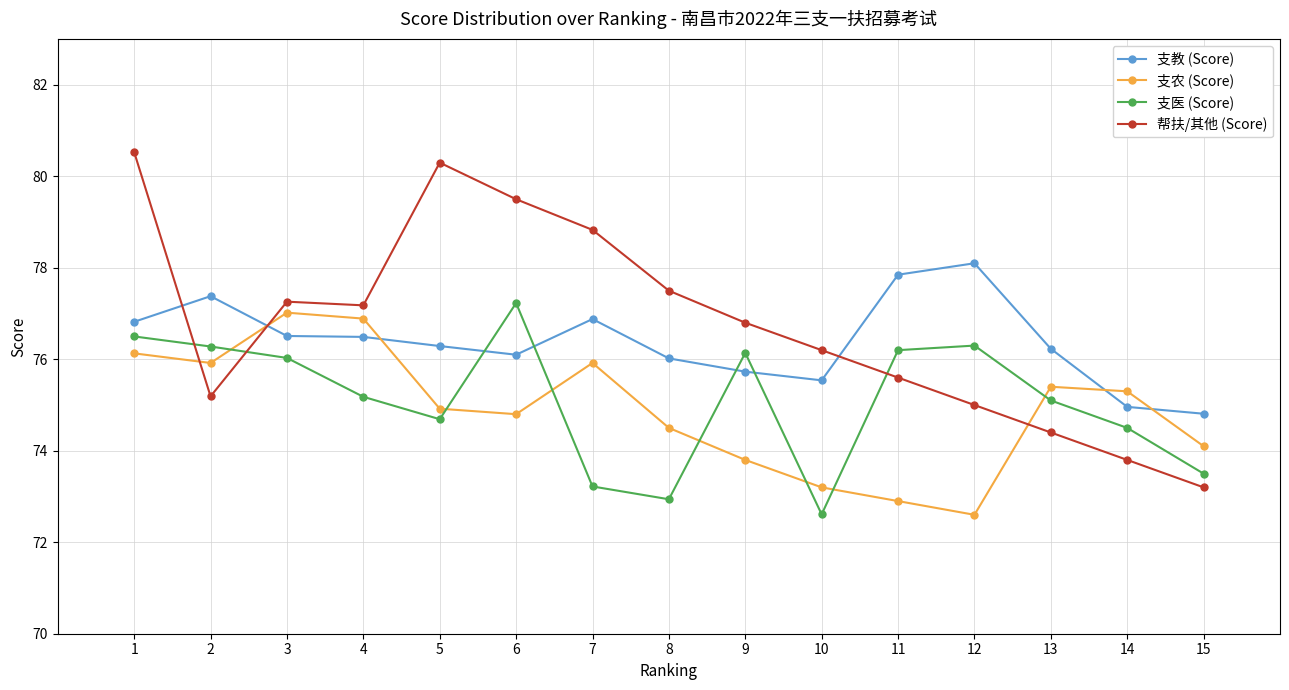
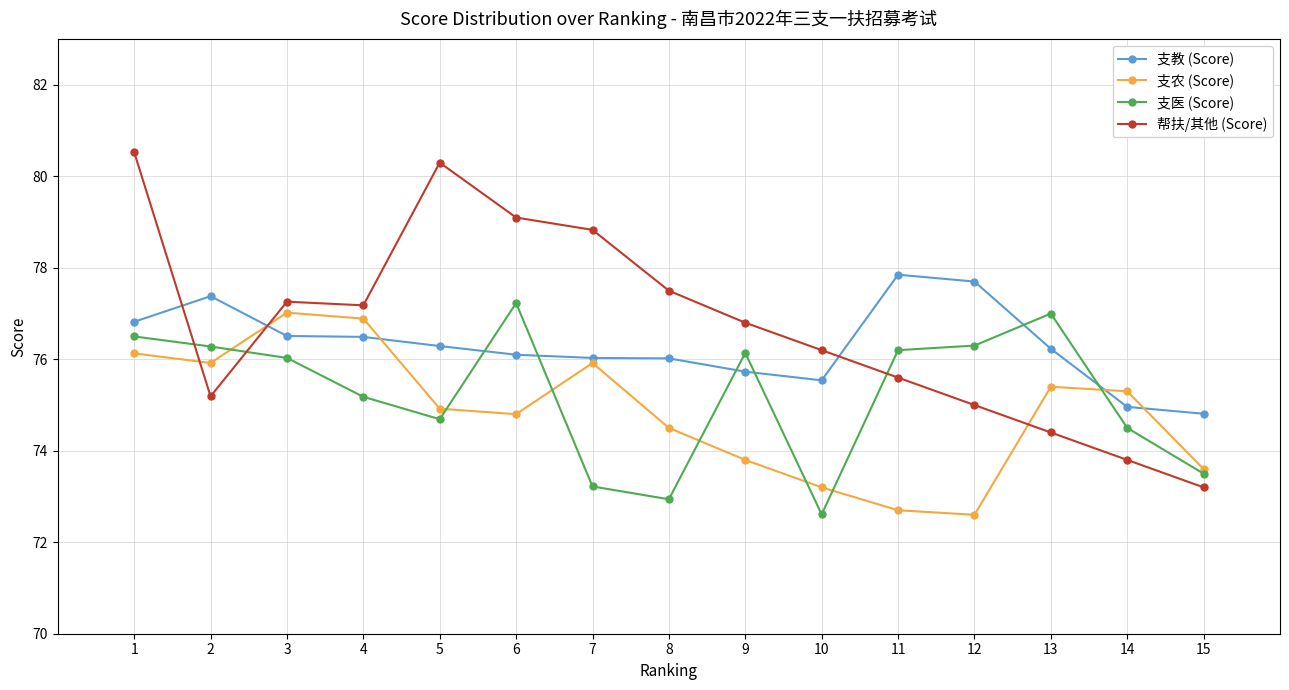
  {
    "支教 (Score)": {
      "1": 76.8,
      "2": 77.4,
      "3": 76.5,
      "4": 76.5,
      "5": 76.3,
      "6": 76.1,
-     "7": 76.9,
+     "7": 76.0,
      "8": 76.0,
      "9": 75.7,
      "10": 75.5,
      "11": 77.9,
-     "12": 78.1,
+     "12": 77.7,
      "13": 76.2,
      "14": 75.0,
      "15": 74.8
    },
    "支农 (Score)": {
      "1": 76.1,
      "2": 75.9,
      "3": 77.0,
      "4": 76.9,
      "5": 74.9,
      "6": 74.8,
      "7": 75.9,
      "8": 74.5,
      "9": 73.8,
      "10": 73.2,
-     "11": 72.9,
+     "11": 72.7,
      "12": 72.6,
      "13": 75.4,
      "14": 75.3,
-     "15": 74.1
+     "15": 73.6
    },
    "支医 (Score)": {
      "1": 76.5,
      "2": 76.3,
      "3": 76.0,
      "4": 75.2,
      "5": 74.7,
      "6": 77.2,
      "7": 73.2,
      "8": 72.9,
      "9": 76.1,
      "10": 72.6,
      "11": 76.2,
      "12": 76.3,
-     "13": 75.1,
+     "13": 77.0,
      "14": 74.5,
      "15": 73.5
    },
    "帮扶/其他 (Score)": {
      "1": 80.5,
      "2": 75.2,
      "3": 77.3,
      "4": 77.2,
      "5": 80.3,
-     "6": 79.5,
+     "6": 79.1,
      "7": 78.8,
      "8": 77.5,
      "9": 76.8,
      "10": 76.2,
      "11": 75.6,
      "12": 75.0,
      "13": 74.4,
      "14": 73.8,
      "15": 73.2
    }
  }
